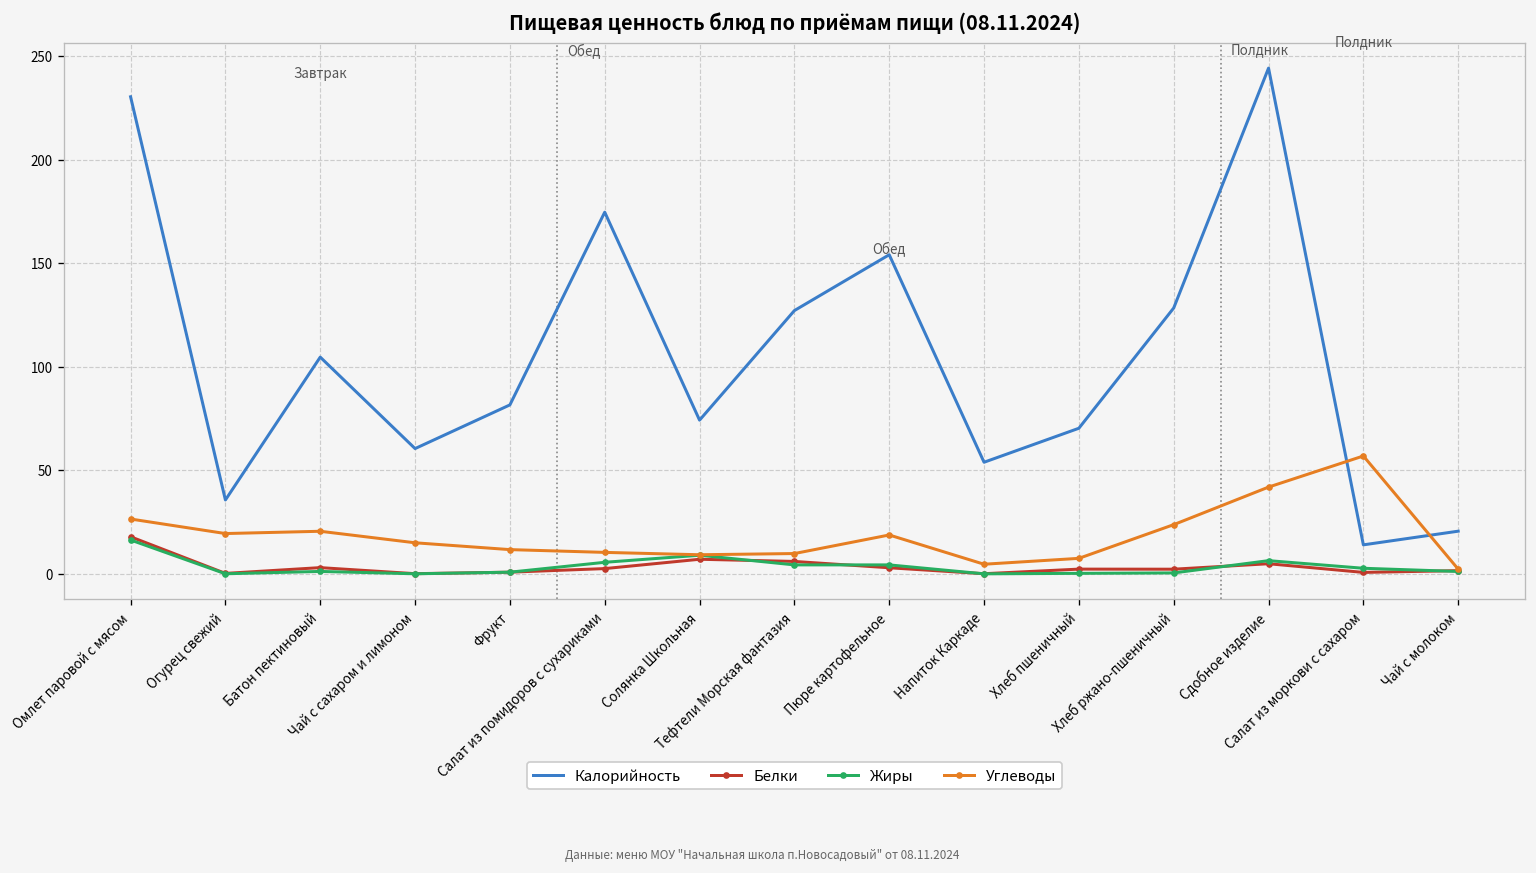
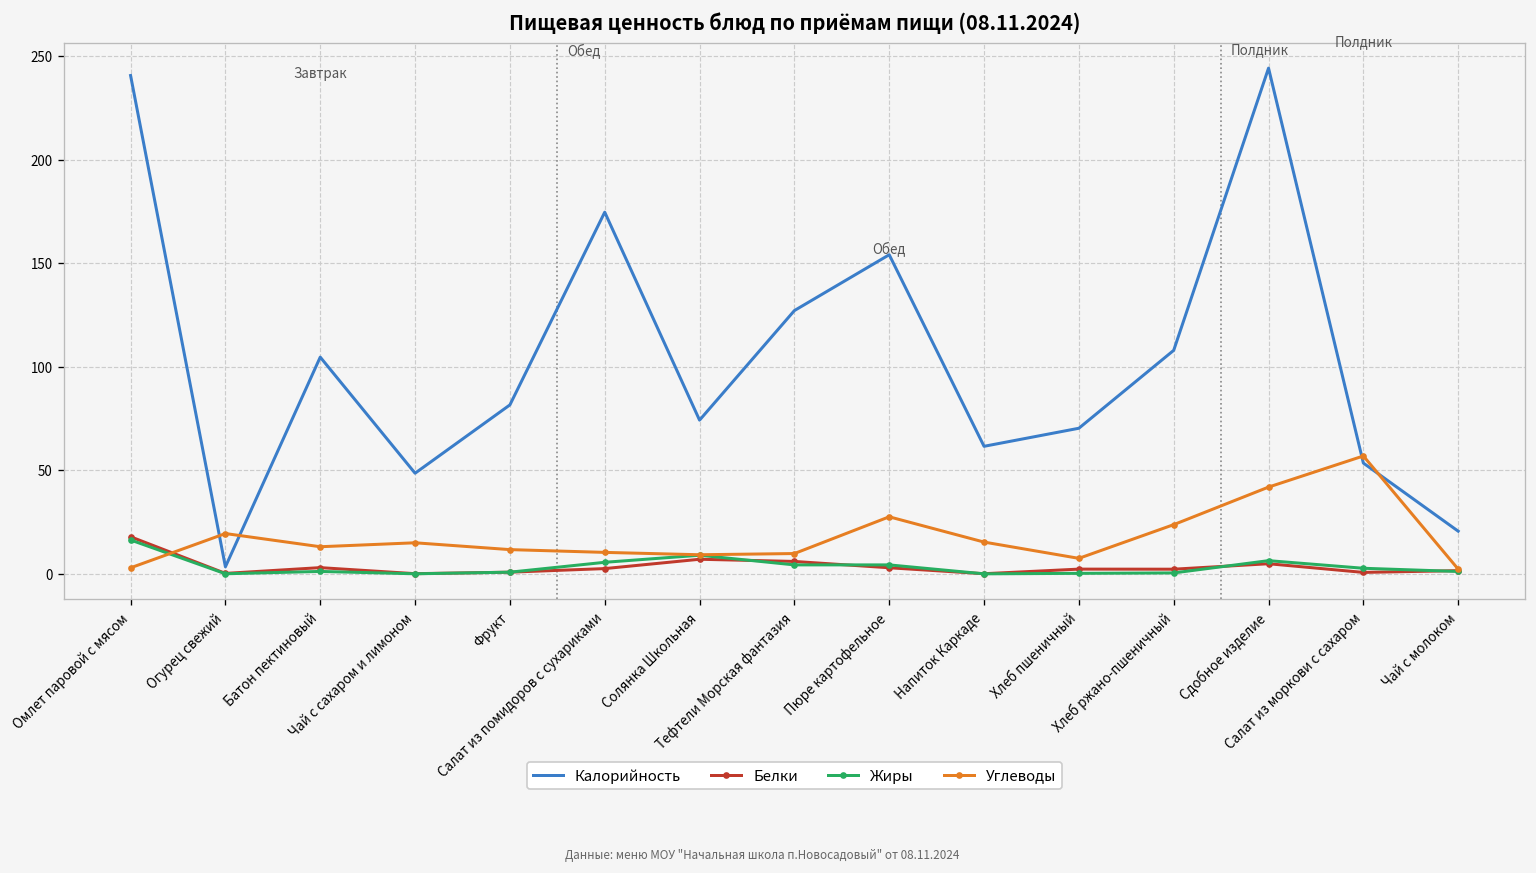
  {
    "Калорийность": {
-     "Омлет паровой с мясом": 230,
-     "Огурец свежий": 36,
+     "Омлет паровой с мясом": 241,
+     "Огурец свежий": 3,
      "Батон пектиновый": 105,
-     "Чай с сахаром и лимоном": 61,
+     "Чай с сахаром и лимоном": 49,
      "Фрукт": 82,
      "Салат из помидоров с сухариками": 175,
      "Солянка Школьная": 74,
      "Тефтели Морская фантазия": 127,
      "Пюре картофельное": 154,
-     "Напиток Каркаде": 54,
+     "Напиток Каркаде": 62,
      "Хлеб пшеничный": 70,
-     "Хлеб ржано-пшеничный": 128,
+     "Хлеб ржано-пшеничный": 108,
      "Сдобное изделие": 244,
-     "Салат из моркови с сахаром": 14,
+     "Салат из моркови с сахаром": 54,
      "Чай с молоком": 21
    },
    "Белки": {
      "Омлет паровой с мясом": 18,
      "Батон пектиновый": 3,
      "Салат из помидоров с сухариками": 3,
      "Солянка Школьная": 7,
      "Тефтели Морская фантазия": 6,
      "Хлеб пшеничный": 2,
      "Хлеб ржано-пшеничный": 2,
      "Салат из моркови с сахаром": 1
    },
    "Жиры": {
      "Омлет паровой с мясом": 16,
      "Батон пектиновый": 1,
      "Салат из помидоров с сухариками": 6,
      "Тефтели Морская фантазия": 4,
      "Хлеб пшеничный": 0,
      "Хлеб ржано-пшеничный": 0,
      "Салат из моркови с сахаром": 3
    },
    "Углеводы": {
-     "Омлет паровой с мясом": 26,
+     "Омлет паровой с мясом": 3,
      "Огурец свежий": 19,
-     "Батон пектиновый": 21,
+     "Батон пектиновый": 13,
      "Чай с сахаром и лимоном": 15,
      "Фрукт": 12,
      "Салат из помидоров с сухариками": 10,
      "Тефтели Морская фантазия": 10,
-     "Пюре картофельное": 19,
-     "Напиток Каркаде": 5,
+     "Пюре картофельное": 28,
+     "Напиток Каркаде": 15,
      "Хлеб пшеничный": 7,
      "Хлеб ржано-пшеничный": 24,
      "Сдобное изделие": 42,
      "Салат из моркови с сахаром": 57
    }
  }
